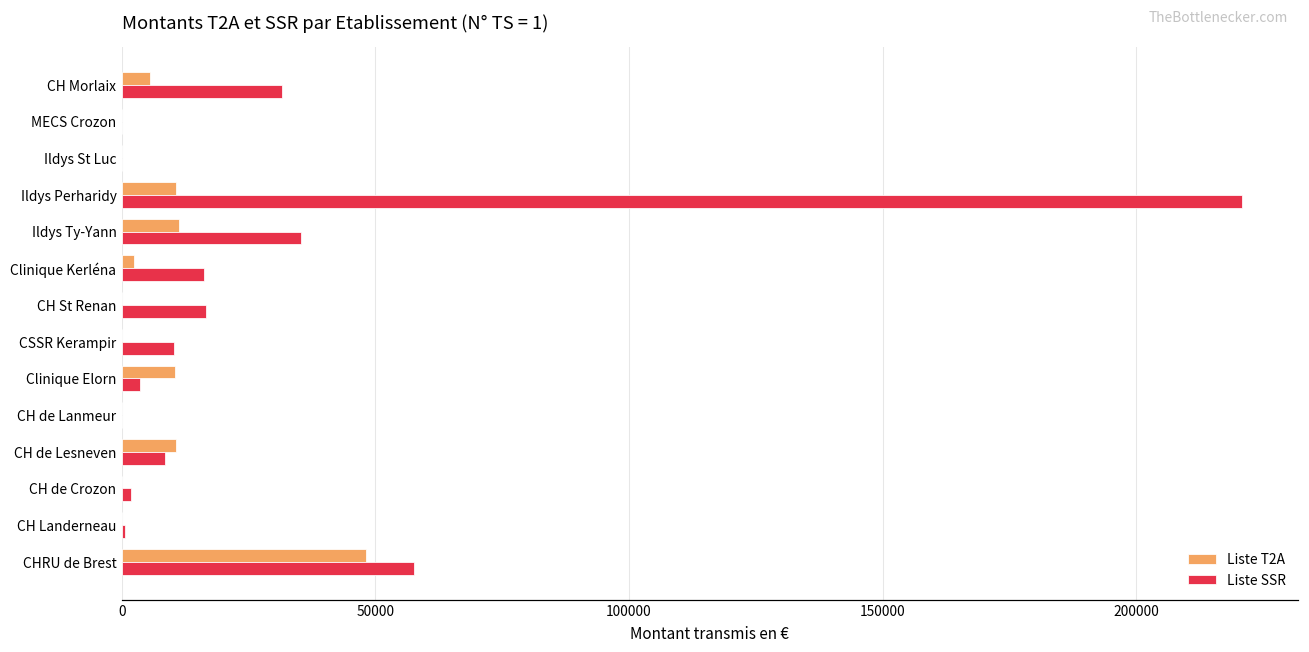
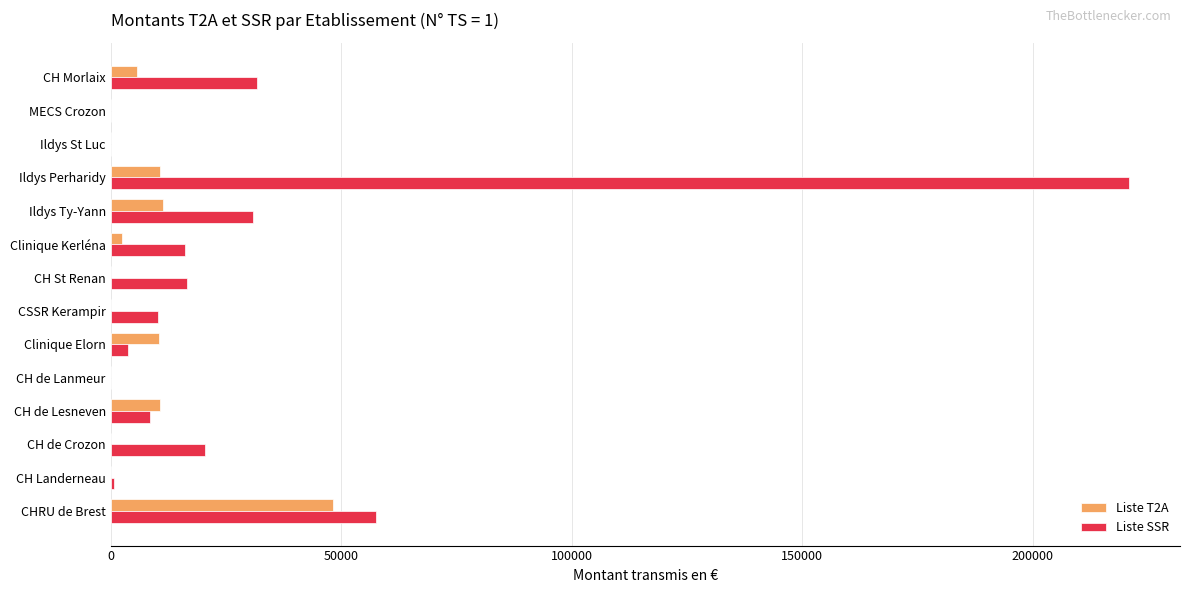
  {
    "Liste T2A": {
      "CH Morlaix": 6000,
      "MECS Crozon": 0,
      "Ildys St Luc": 0,
      "Ildys Perharidy": 11000,
      "Ildys Ty-Yann": 11000,
      "Clinique Kerléna": 2000,
      "CH St Renan": 0,
      "CSSR Kerampir": 0,
      "Clinique Elorn": 11000,
      "CH de Lanmeur": 0,
      "CH de Lesneven": 11000,
      "CH de Crozon": 0,
      "CH Landerneau": 0,
      "CHRU de Brest": 48000
    },
    "Liste SSR": {
      "CH Morlaix": 32000,
      "MECS Crozon": 0,
      "Ildys Perharidy": 221000,
-     "Ildys Ty-Yann": 35000,
+     "Ildys Ty-Yann": 31000,
      "Clinique Kerléna": 16000,
      "CH St Renan": 17000,
      "CSSR Kerampir": 10000,
      "Clinique Elorn": 4000,
      "CH de Lesneven": 8000,
-     "CH de Crozon": 2000,
+     "CH de Crozon": 21000,
      "CH Landerneau": 1000,
      "CHRU de Brest": 58000
    }
  }
